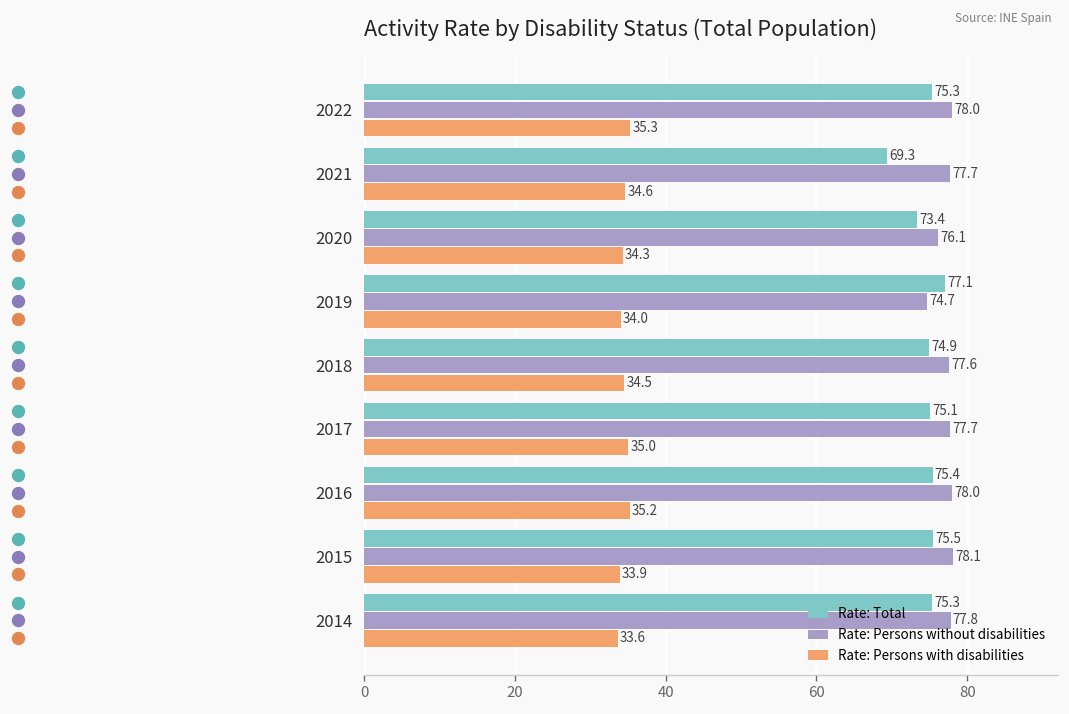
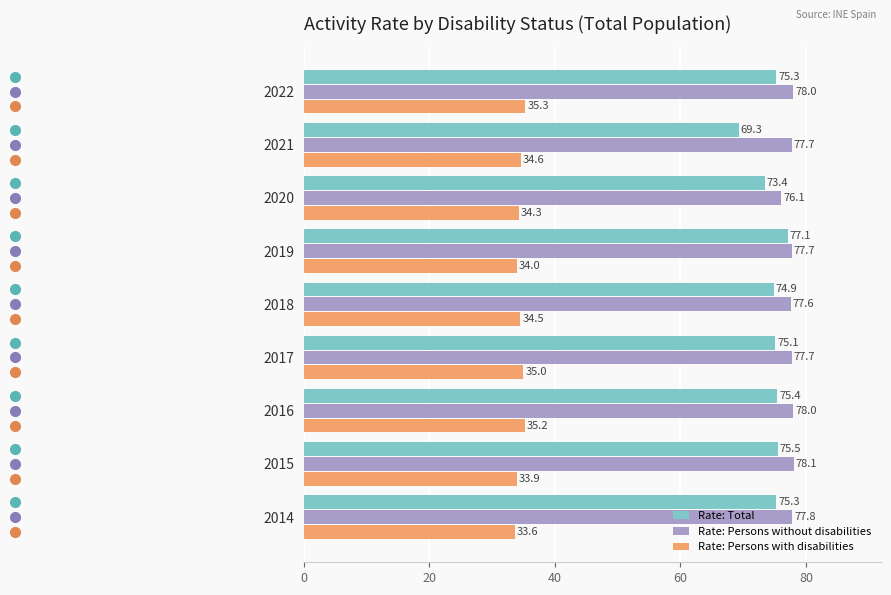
  {
    "Rate: Total": {
      "2022": 75.3,
      "2021": 69.3,
      "2020": 73.4,
      "2019": 77.1,
      "2018": 74.9,
      "2017": 75.1,
      "2016": 75.4,
      "2015": 75.5
    },
    "Rate: Persons without disabilities": {
      "2022": 78.0,
      "2021": 77.7,
      "2020": 76.1,
-     "2019": 74.7,
+     "2019": 77.7,
      "2018": 77.6,
      "2017": 77.7,
      "2016": 78.0,
      "2015": 78.1
    },
    "Rate: Persons with disabilities": {
      "2022": 35.3,
      "2021": 34.6,
      "2020": 34.3,
      "2019": 34.0,
      "2018": 34.5,
      "2017": 35.0,
      "2016": 35.2,
      "2015": 33.9,
      "2014": 33.6
    }
  }
